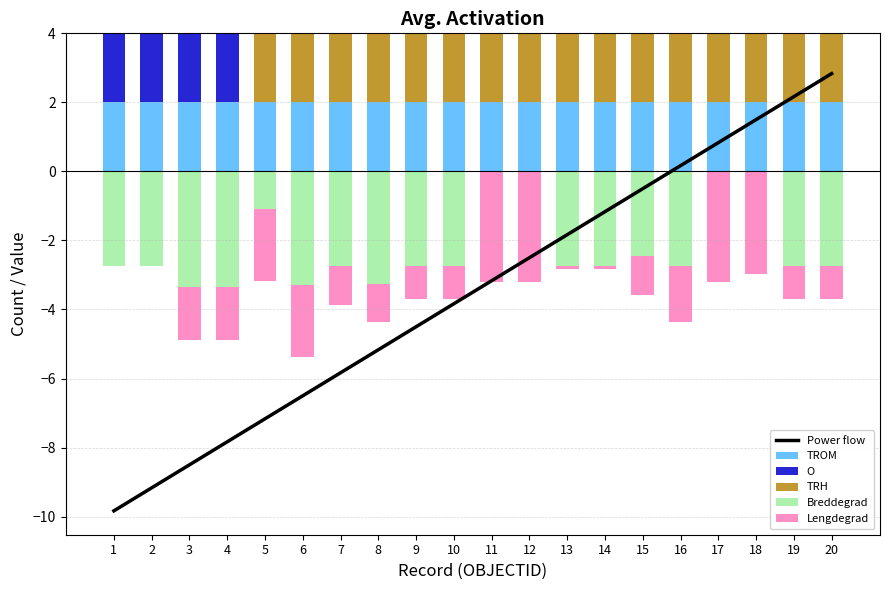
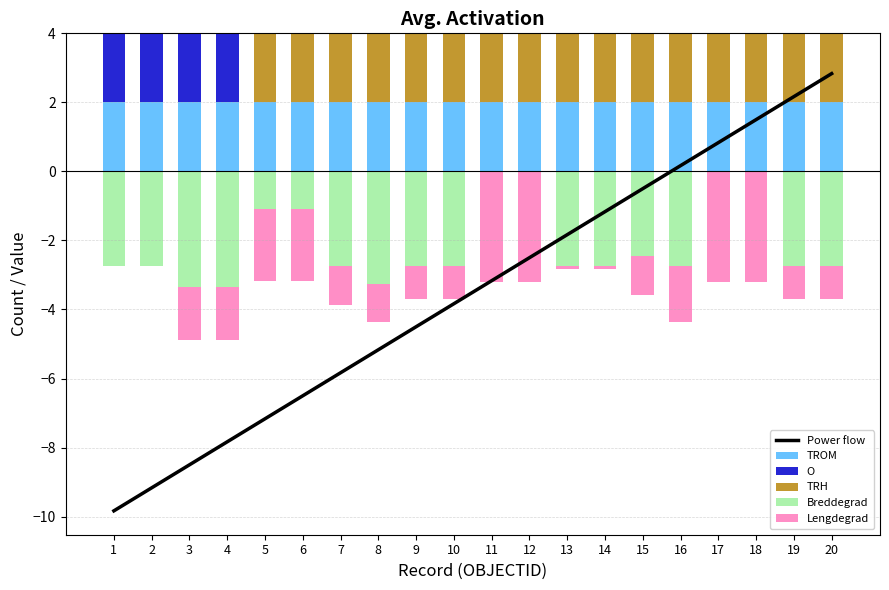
  {
    "TROM": {
      "1": 2.0,
      "2": 2.0,
      "3": 2.0,
      "4": 2.0,
      "5": 2.0,
      "6": 2.0,
      "7": 2.0,
      "8": 2.0,
      "9": 2.0,
      "10": 2.0,
      "11": 2.0,
      "12": 2.0,
      "13": 2.0,
      "14": 2.0,
      "15": 2.0,
      "16": 2.0,
      "17": 2.0,
      "18": 2.0,
      "19": 2.0,
      "20": 2.0
    },
    "Power flow": {
      "1": -9.8,
      "2": -9.2,
      "3": -8.5,
      "4": -7.8,
      "5": -7.2,
      "6": -6.5,
      "7": -5.8,
      "8": -5.2,
      "9": -4.5,
      "10": -3.8,
      "11": -3.2,
      "12": -2.5,
      "13": -1.8,
      "14": -1.2,
      "15": -0.5,
      "16": 0.2,
      "17": 0.8,
      "18": 1.5,
      "19": 2.2,
      "20": 2.8
    },
    "O": {
      "1": 2.0,
      "2": 2.0,
      "3": 2.0,
      "4": 2.0,
      "5": 0.0,
      "6": 0.0,
      "7": 0.0,
      "8": 0.0,
      "9": 0.0,
      "10": 0.0,
      "11": 0.0,
      "12": 0.0,
      "13": 0.0,
      "14": 0.0,
      "15": 0.0,
      "16": 0.0,
      "17": 0.0,
      "18": 0.0,
      "19": 0.0,
      "20": 0.0
    },
    "TRH": {
      "1": 0.0,
      "2": 0.0,
      "3": 0.0,
      "4": 0.0,
      "5": 2.0,
      "6": 2.0,
      "7": 2.0,
      "8": 2.0,
      "9": 2.0,
      "10": 2.0,
      "11": 2.0,
      "12": 2.0,
      "13": 2.0,
      "14": 2.0,
      "15": 2.0,
      "16": 2.0,
      "17": 2.0,
      "18": 2.0,
      "19": 2.0,
      "20": 2.0
    },
    "Breddegrad": {
      "1": -2.8,
      "2": -2.8,
      "3": -3.4,
      "4": -3.4,
      "5": -1.1,
-     "6": -3.3,
+     "6": -1.1,
      "7": -2.8,
      "8": -3.3,
      "9": -2.8,
      "10": -2.8,
      "11": 0.0,
      "12": 0.0,
      "13": -2.8,
      "14": -2.8,
      "15": -2.5,
      "16": -2.8,
      "17": 0.0,
      "18": 0.0,
      "19": -2.8,
      "20": -2.8
    },
    "Lengdegrad": {
      "1": 0.0,
      "2": 0.0,
      "3": -1.5,
      "4": -1.5,
      "5": -2.1,
      "6": -2.1,
      "7": -1.1,
      "8": -1.1,
      "9": -1.0,
      "10": -1.0,
      "11": -3.2,
      "12": -3.2,
      "13": -0.1,
      "14": -0.1,
      "15": -1.1,
      "16": -1.6,
      "17": -3.2,
-     "18": -3.0,
+     "18": -3.2,
      "19": -1.0,
      "20": -1.0
    }
  }
